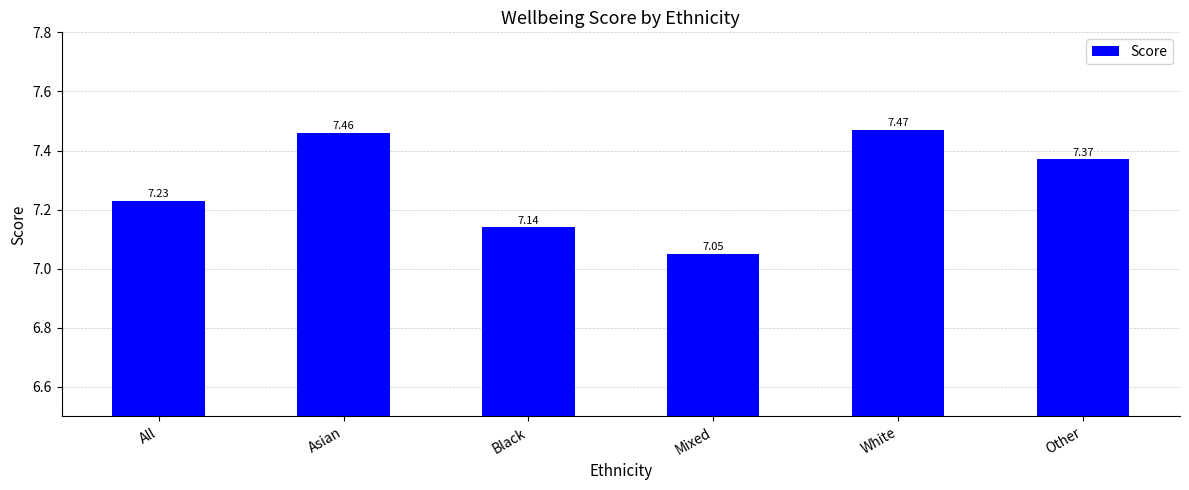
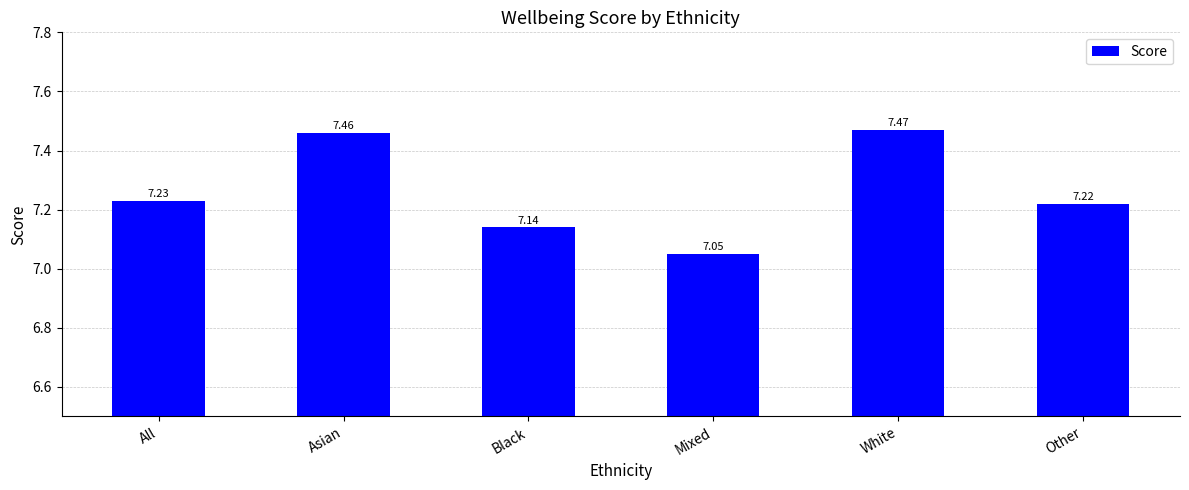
  {
    "All": 7.23,
    "Asian": 7.46,
    "Black": 7.14,
    "Mixed": 7.05,
    "White": 7.47,
-   "Other": 7.37
+   "Other": 7.22
  }
